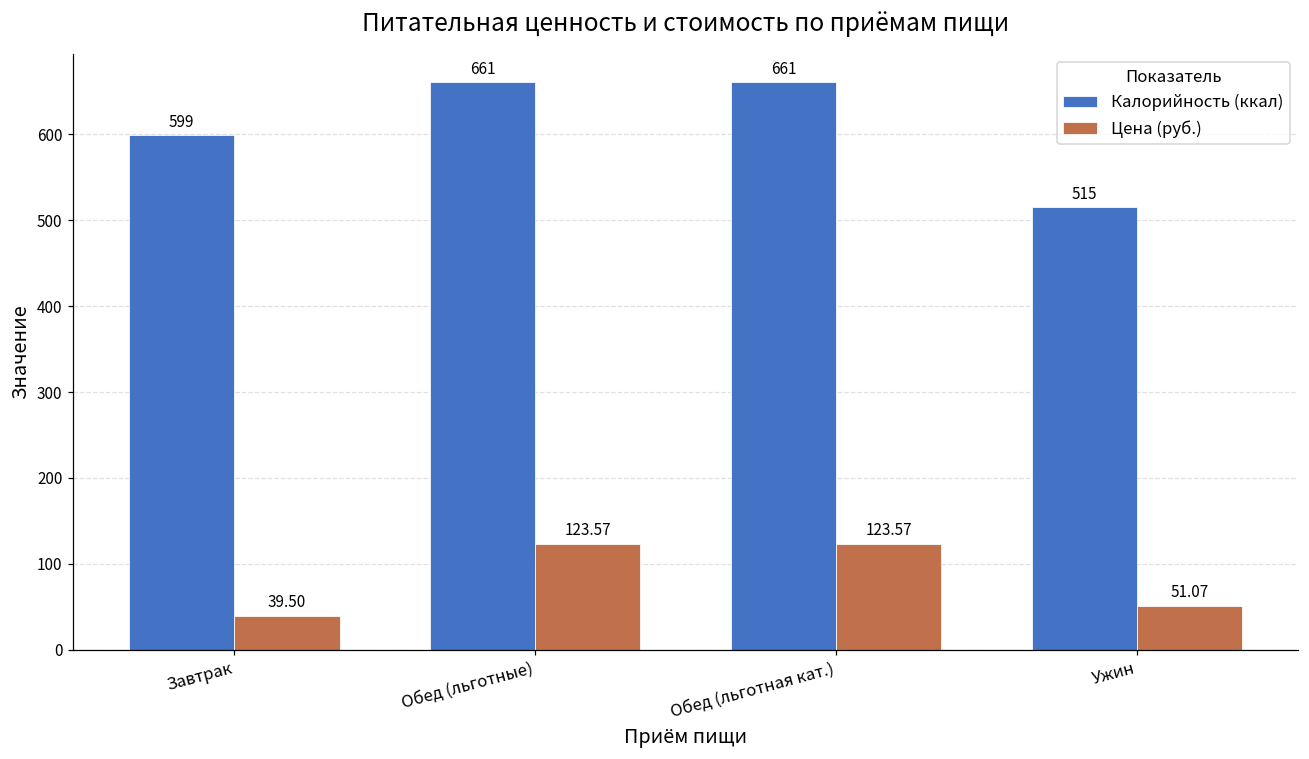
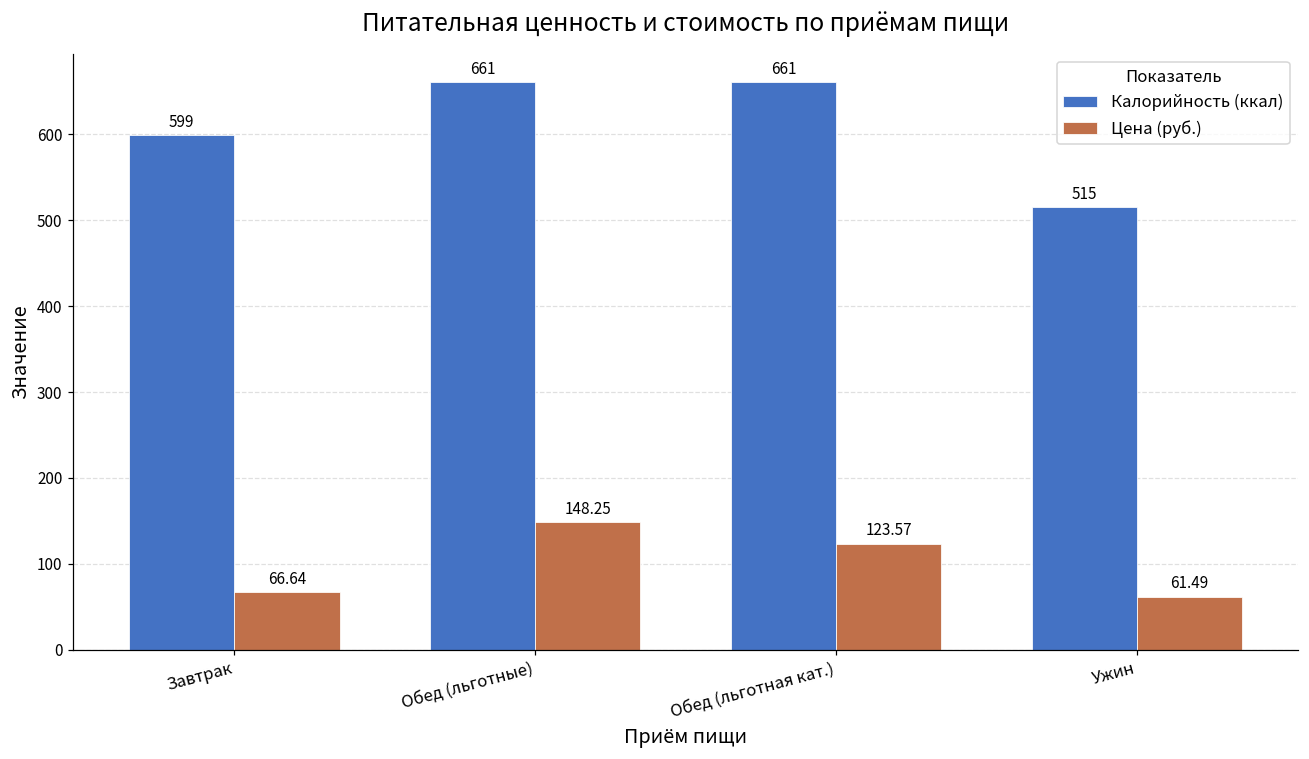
  {
    "Калорийность (ккал)": {
      "Завтрак": 599,
      "Обед (льготные)": 661,
      "Обед (льготная кат.)": 661,
      "Ужин": 515
    },
    "Цена (руб.)": {
-     "Завтрак": 39.50,
-     "Обед (льготные)": 123.57,
+     "Завтрак": 66.64,
+     "Обед (льготные)": 148.25,
      "Обед (льготная кат.)": 123.57,
-     "Ужин": 51.07
+     "Ужин": 61.49
    }
  }
